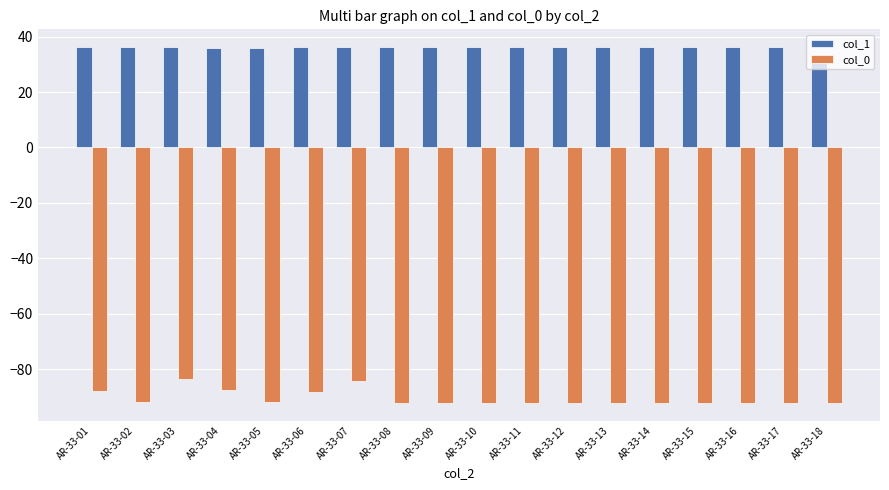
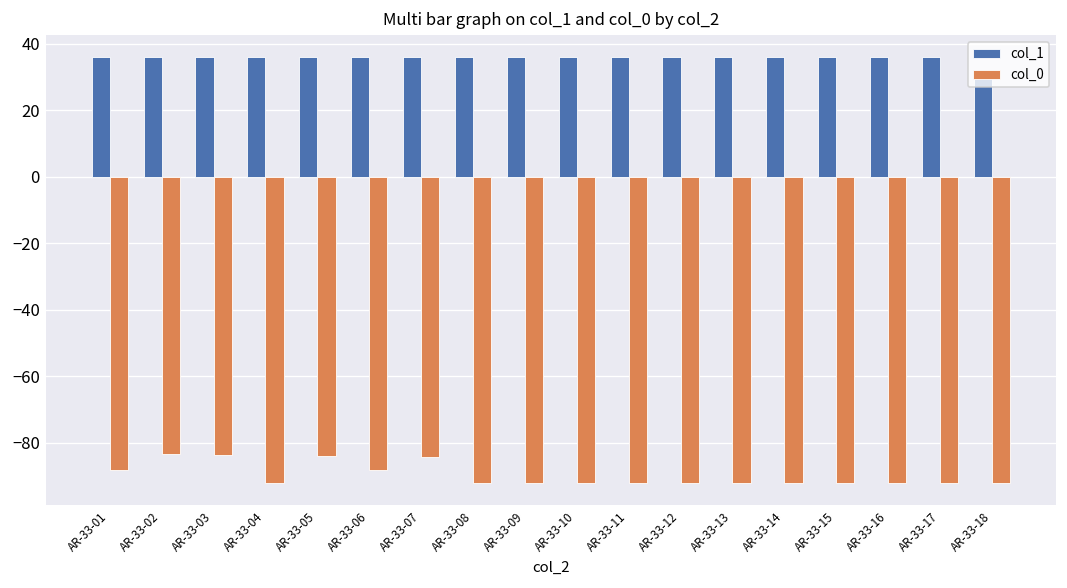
  {
    "col_1": {
      "AR-33-01": 36,
      "AR-33-02": 36,
      "AR-33-03": 36,
      "AR-33-04": 36,
      "AR-33-05": 36,
      "AR-33-06": 36,
      "AR-33-07": 36,
      "AR-33-08": 36,
      "AR-33-09": 36,
      "AR-33-10": 36,
      "AR-33-11": 36,
      "AR-33-12": 36,
      "AR-33-13": 36,
      "AR-33-14": 36,
      "AR-33-15": 36,
      "AR-33-16": 36,
      "AR-33-17": 36
    },
    "col_0": {
      "AR-33-01": -88,
-     "AR-33-02": -92,
+     "AR-33-02": -83,
      "AR-33-03": -84,
-     "AR-33-04": -88,
-     "AR-33-05": -92,
+     "AR-33-04": -92,
+     "AR-33-05": -84,
      "AR-33-06": -88,
      "AR-33-07": -84,
      "AR-33-08": -92,
      "AR-33-09": -92,
      "AR-33-10": -92,
      "AR-33-11": -92,
      "AR-33-12": -92,
      "AR-33-13": -92,
      "AR-33-14": -92,
      "AR-33-15": -92,
      "AR-33-16": -92,
      "AR-33-17": -92,
      "AR-33-18": -92
    }
  }
